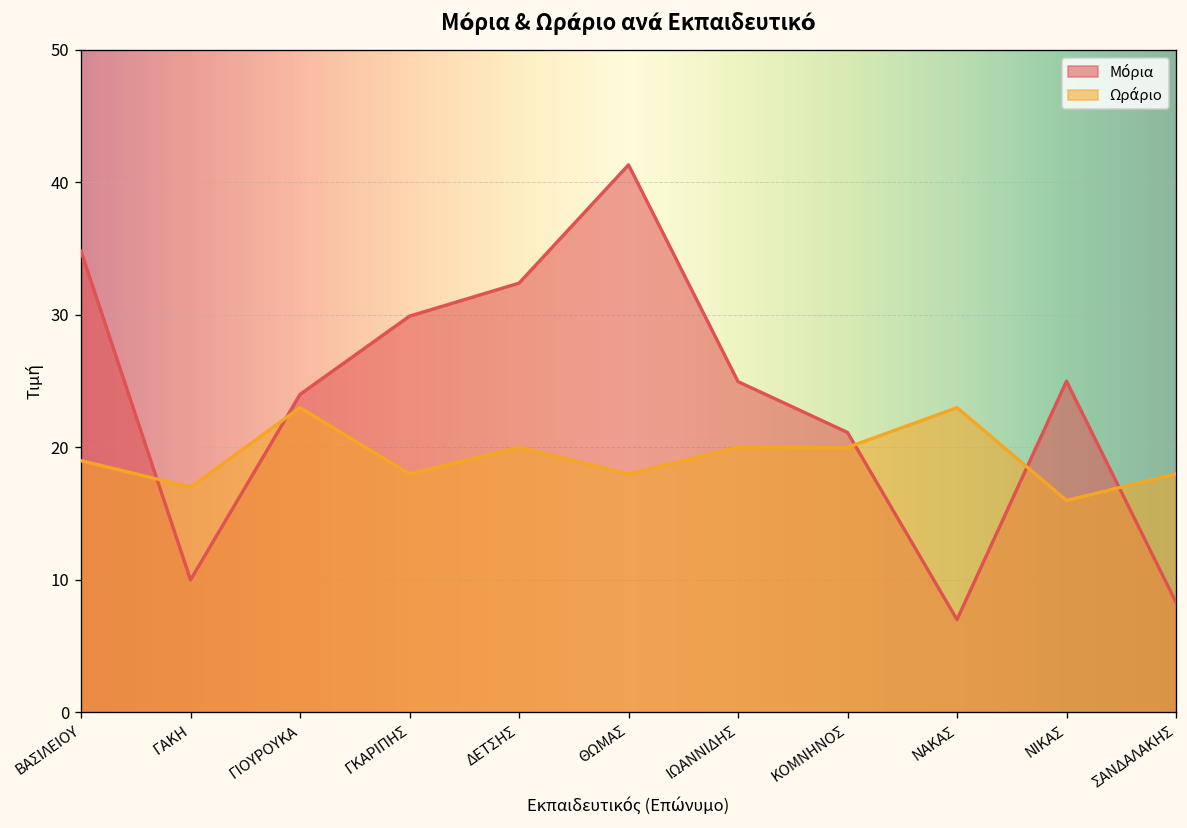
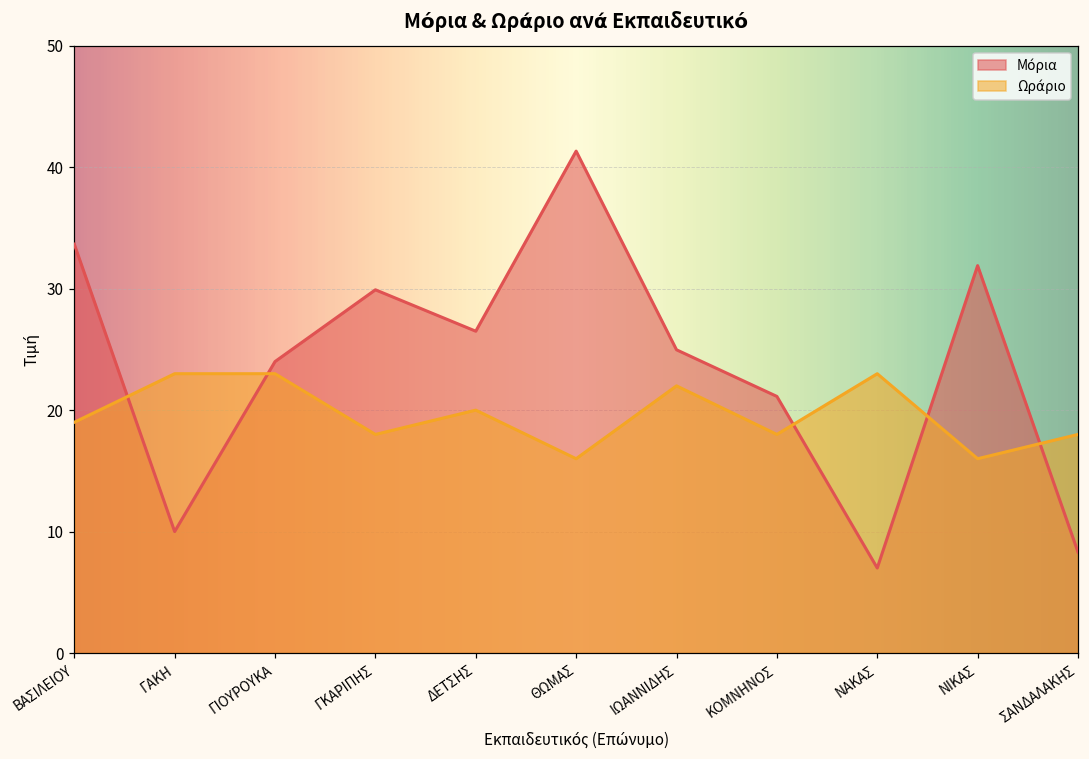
  {
    "Μόρια": {
-     "ΒΑΣΙΛΕΙΟΥ": 34.8,
+     "ΒΑΣΙΛΕΙΟΥ": 33.7,
      "ΓΑΚΗ": 10.0,
      "ΓΙΟΥΡΟΥΚΑ": 24.0,
      "ΓΚΑΡΙΠΗΣ": 29.9,
-     "ΔΕΤΣΗΣ": 32.4,
+     "ΔΕΤΣΗΣ": 26.5,
      "ΘΩΜΑΣ": 41.3,
      "ΙΩΑΝΝΙΔΗΣ": 25.0,
      "ΚΟΜΝΗΝΟΣ": 21.1,
      "ΝΑΚΑΣ": 7.0,
-     "ΝΙΚΑΣ": 25.0,
+     "ΝΙΚΑΣ": 31.9,
      "ΣΑΝΔΑΛΑΚΗΣ": 8.3
    },
    "Ωράριο": {
      "ΒΑΣΙΛΕΙΟΥ": 19,
-     "ΓΑΚΗ": 17,
+     "ΓΑΚΗ": 23,
      "ΓΙΟΥΡΟΥΚΑ": 23,
      "ΓΚΑΡΙΠΗΣ": 18,
      "ΔΕΤΣΗΣ": 20,
-     "ΘΩΜΑΣ": 18,
-     "ΙΩΑΝΝΙΔΗΣ": 20,
-     "ΚΟΜΝΗΝΟΣ": 20,
+     "ΘΩΜΑΣ": 16,
+     "ΙΩΑΝΝΙΔΗΣ": 22,
+     "ΚΟΜΝΗΝΟΣ": 18,
      "ΝΑΚΑΣ": 23,
      "ΝΙΚΑΣ": 16,
      "ΣΑΝΔΑΛΑΚΗΣ": 18
    }
  }
